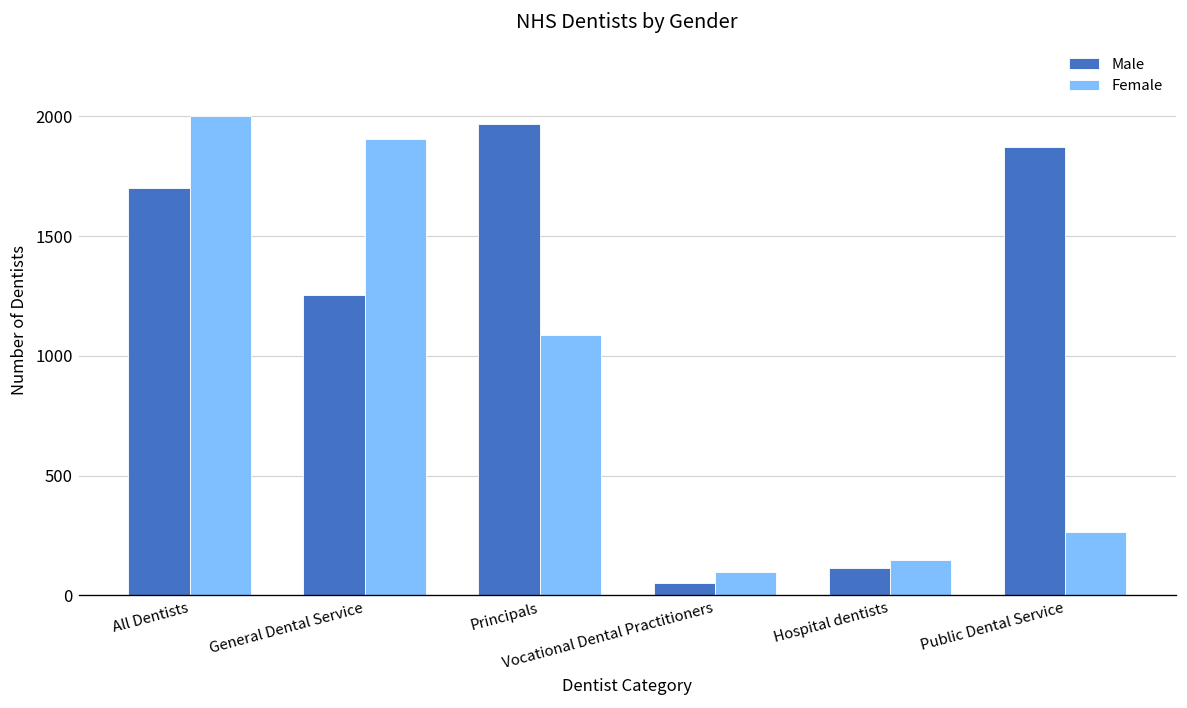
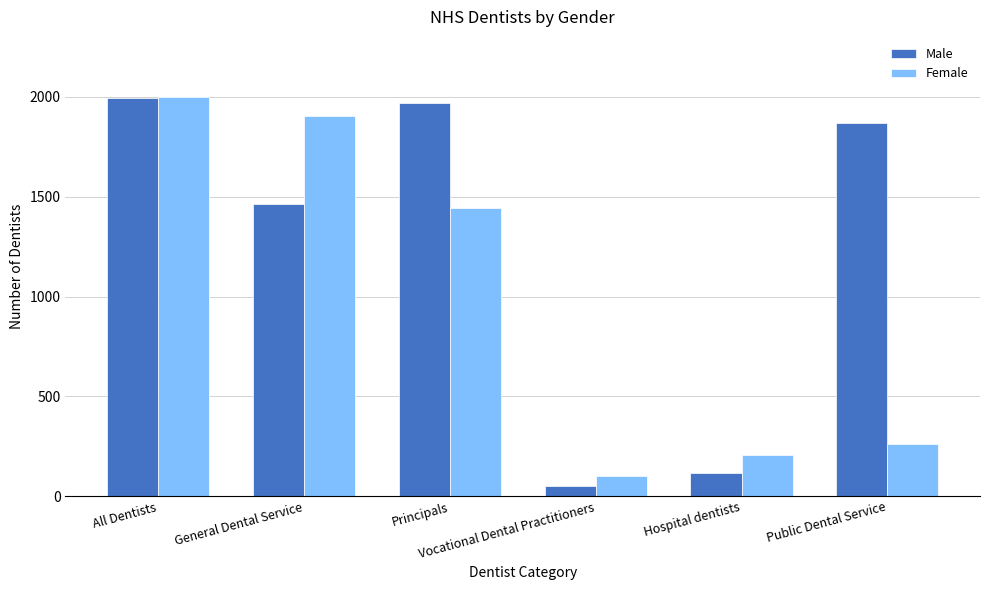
  {
    "Male": {
-     "All Dentists": 1700,
-     "General Dental Service": 1260,
+     "All Dentists": 1990,
+     "General Dental Service": 1460,
      "Principals": 1970,
      "Vocational Dental Practitioners": 50,
      "Hospital dentists": 120,
      "Public Dental Service": 1870
    },
    "Female": {
      "All Dentists": 2000,
      "General Dental Service": 1910,
-     "Principals": 1090,
+     "Principals": 1440,
      "Vocational Dental Practitioners": 100,
-     "Hospital dentists": 150,
+     "Hospital dentists": 210,
      "Public Dental Service": 260
    }
  }
